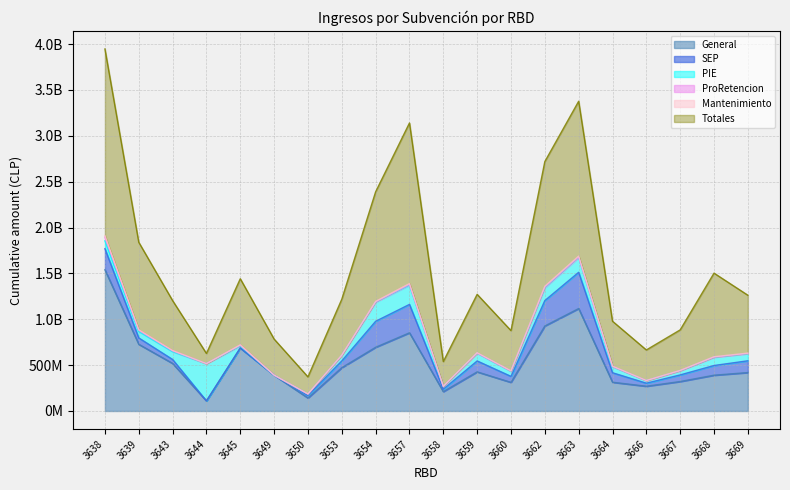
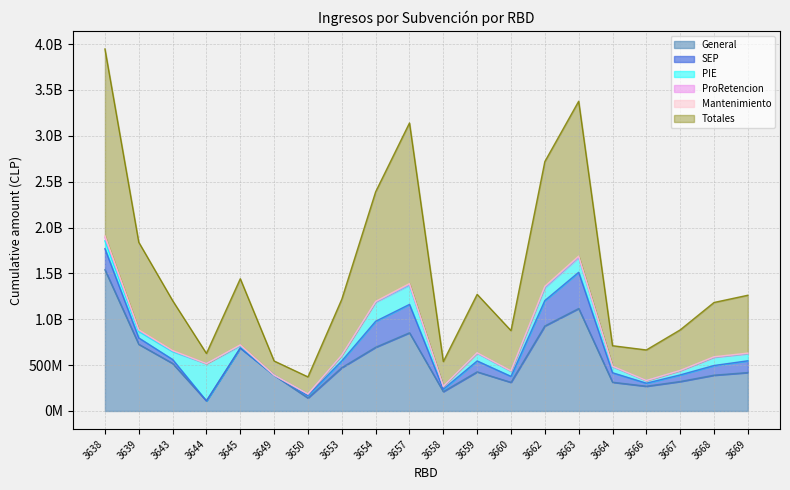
  {
    "PIE": {
      "3638": 100000000
    },
    "Totales": {
      "3638": 2000000000,
      "3639": 1000000000,
      "3643": 500000000,
      "3644": 100000000,
      "3645": 700000000,
-     "3649": 400000000,
+     "3649": 200000000,
      "3650": 200000000,
      "3653": 600000000,
      "3654": 1200000000,
      "3657": 1800000000,
      "3658": 300000000,
      "3659": 600000000,
      "3660": 400000000,
      "3662": 1400000000,
      "3663": 1700000000,
-     "3664": 500000000,
+     "3664": 200000000,
      "3666": 300000000,
      "3667": 400000000,
-     "3668": 900000000,
+     "3668": 600000000,
      "3669": 600000000
    }
  }
